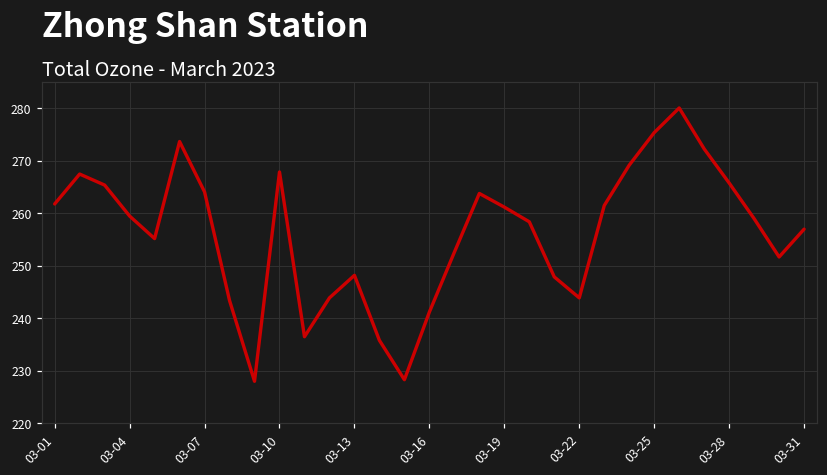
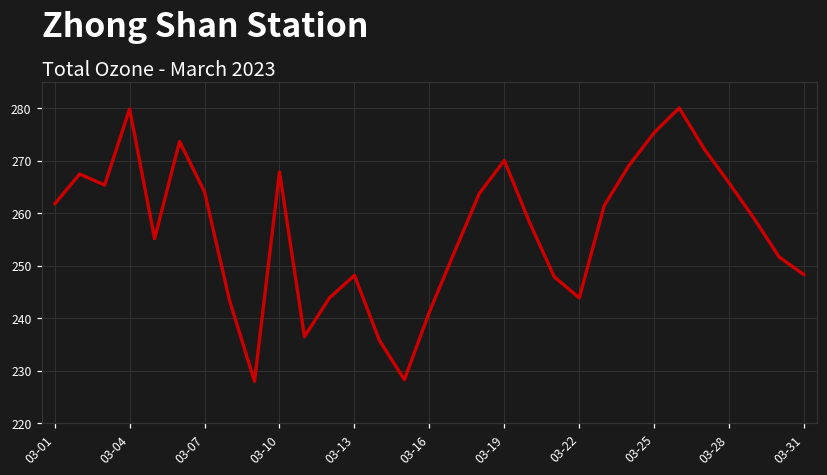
  {
    "03-01": 262,
-   "03-04": 260,
+   "03-04": 280,
    "03-07": 264,
    "03-10": 268,
    "03-13": 248,
    "03-16": 241,
-   "03-19": 261,
+   "03-19": 270,
    "03-22": 244,
    "03-25": 275,
    "03-28": 266,
-   "03-31": 257
+   "03-31": 248
  }
